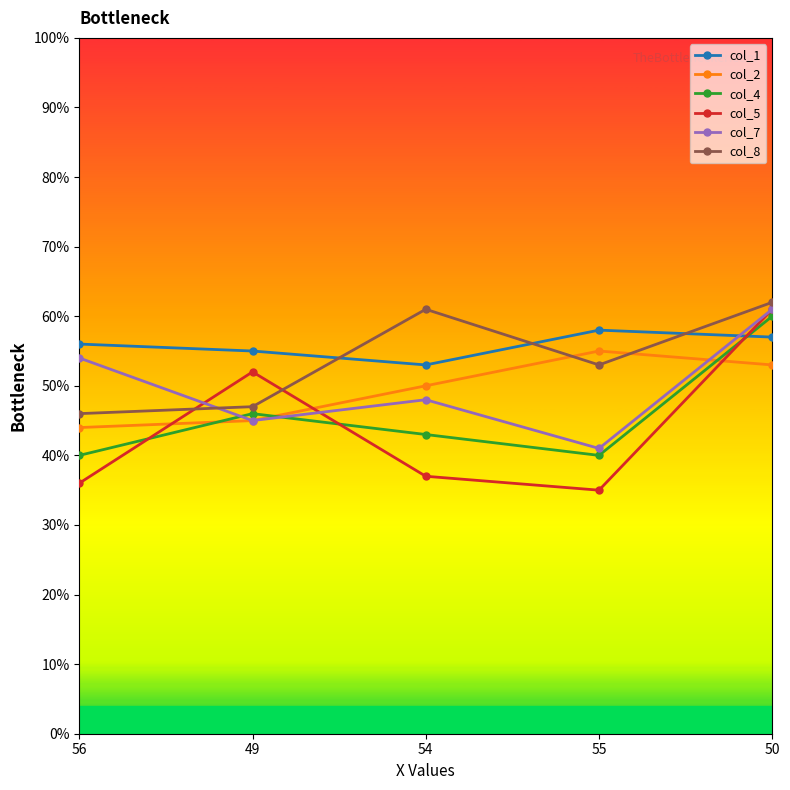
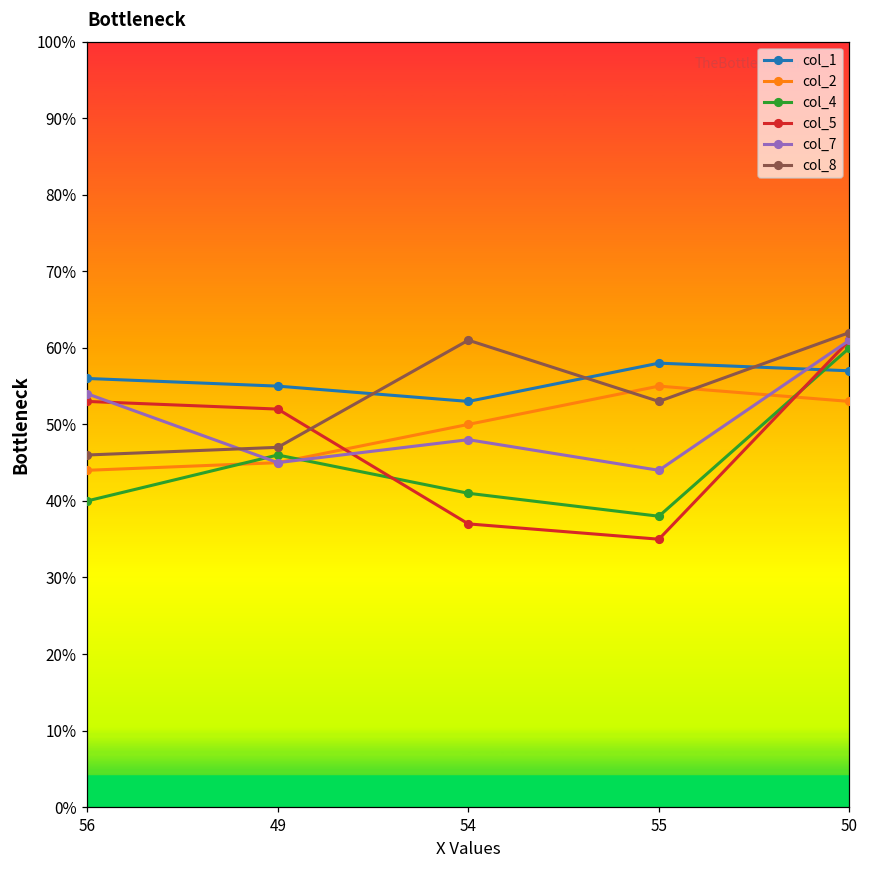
  {
    "col_1": {
      "56": "56%",
      "49": "55%",
      "54": "53%",
      "55": "58%",
      "50": "57%"
    },
    "col_2": {
      "56": "44%",
      "54": "50%",
      "55": "55%",
      "50": "53%"
    },
    "col_4": {
      "56": "40%",
      "49": "46%",
-     "54": "43%",
-     "55": "40%",
+     "54": "41%",
+     "55": "38%",
      "50": "60%"
    },
    "col_5": {
-     "56": "36%",
+     "56": "53%",
      "49": "52%",
      "54": "37%",
      "55": "35%"
    },
    "col_7": {
      "56": "54%",
      "54": "48%",
-     "55": "41%"
+     "55": "44%"
    },
    "col_8": {
      "56": "46%",
      "49": "47%",
      "54": "61%",
      "55": "53%",
      "50": "62%"
    }
  }
